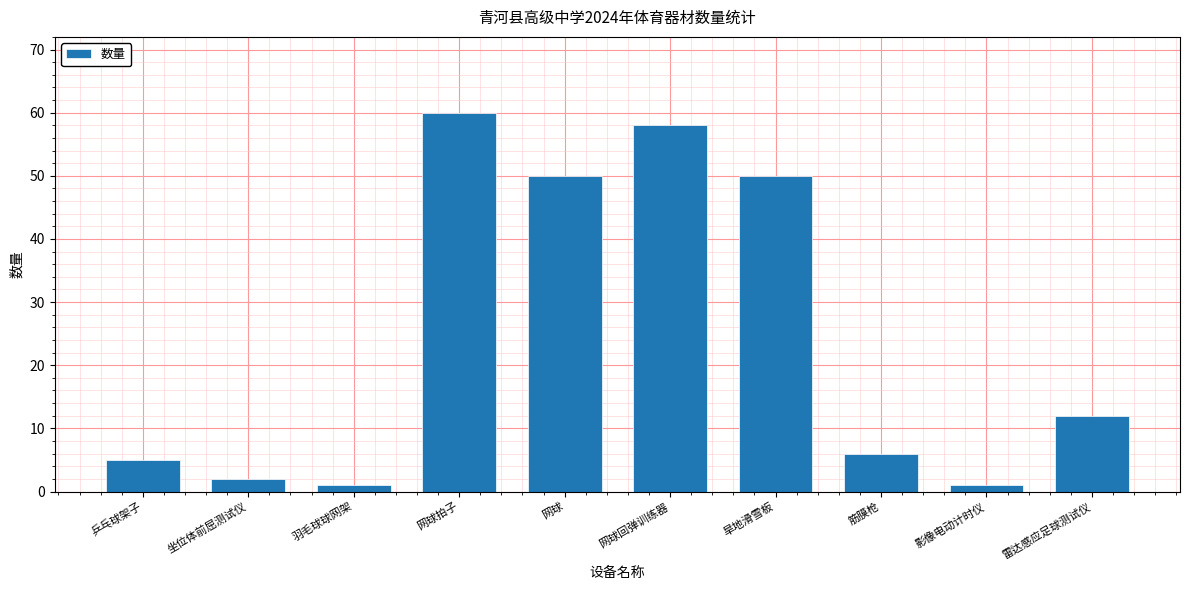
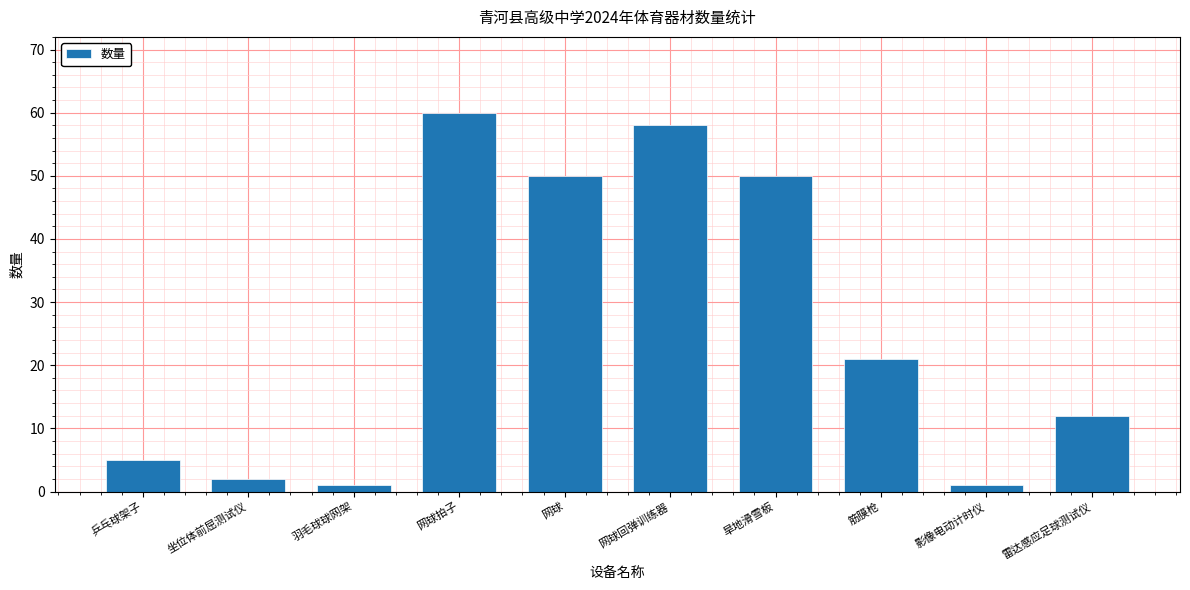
  {
    "乒乓球架子": 5,
    "坐位体前屈测试仪": 2,
    "羽毛球球网架": 1,
    "网球拍子": 60,
    "网球": 50,
    "网球回弹训练器": 58,
    "旱地滑雪板": 50,
-   "筋膜枪": 6,
+   "筋膜枪": 21,
    "影像电动计时仪": 1,
    "雷达感应足球测试仪": 12
  }
